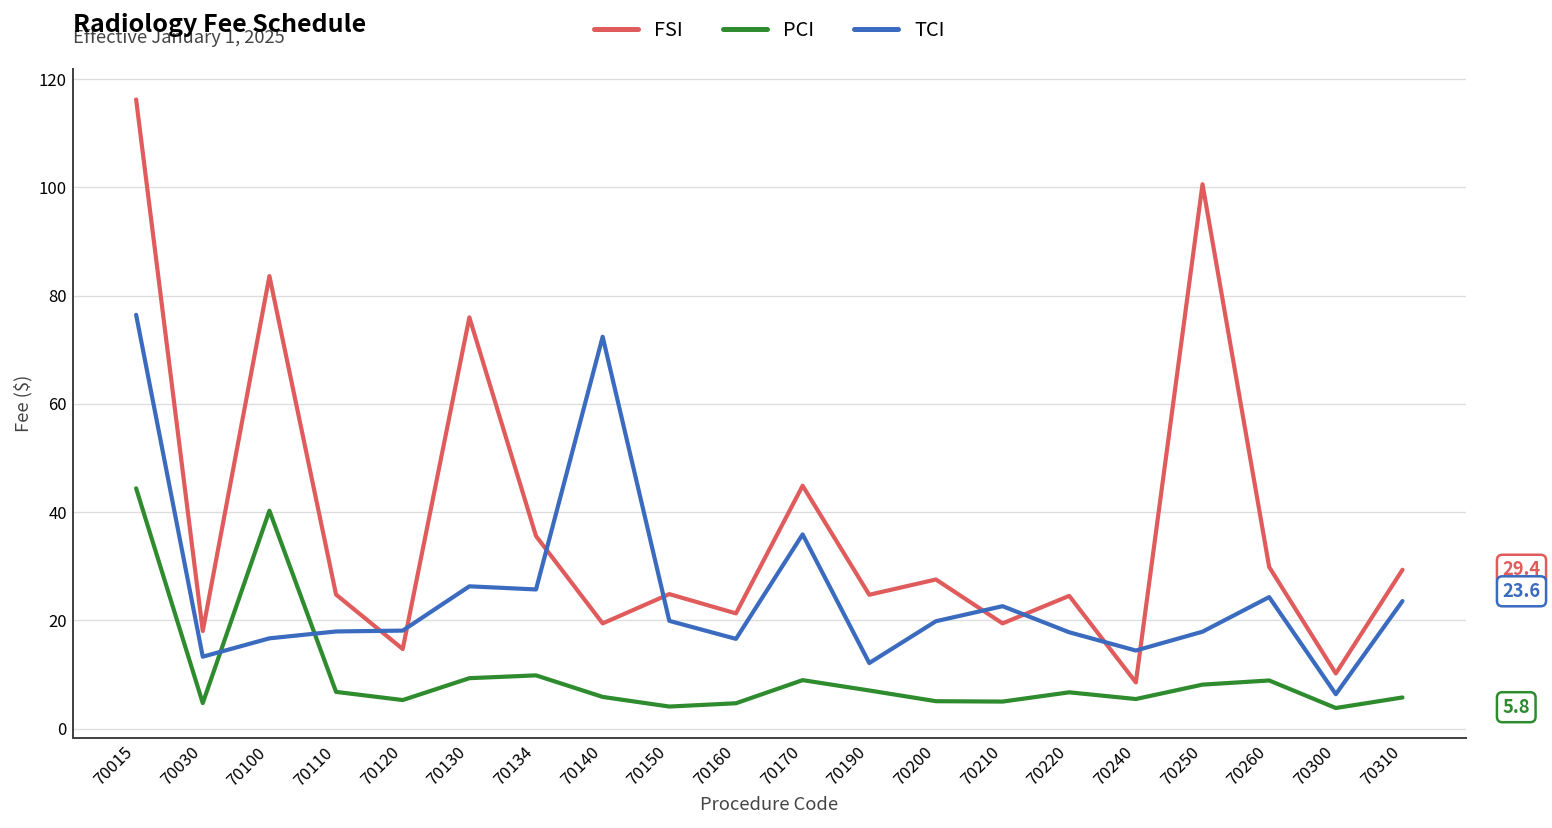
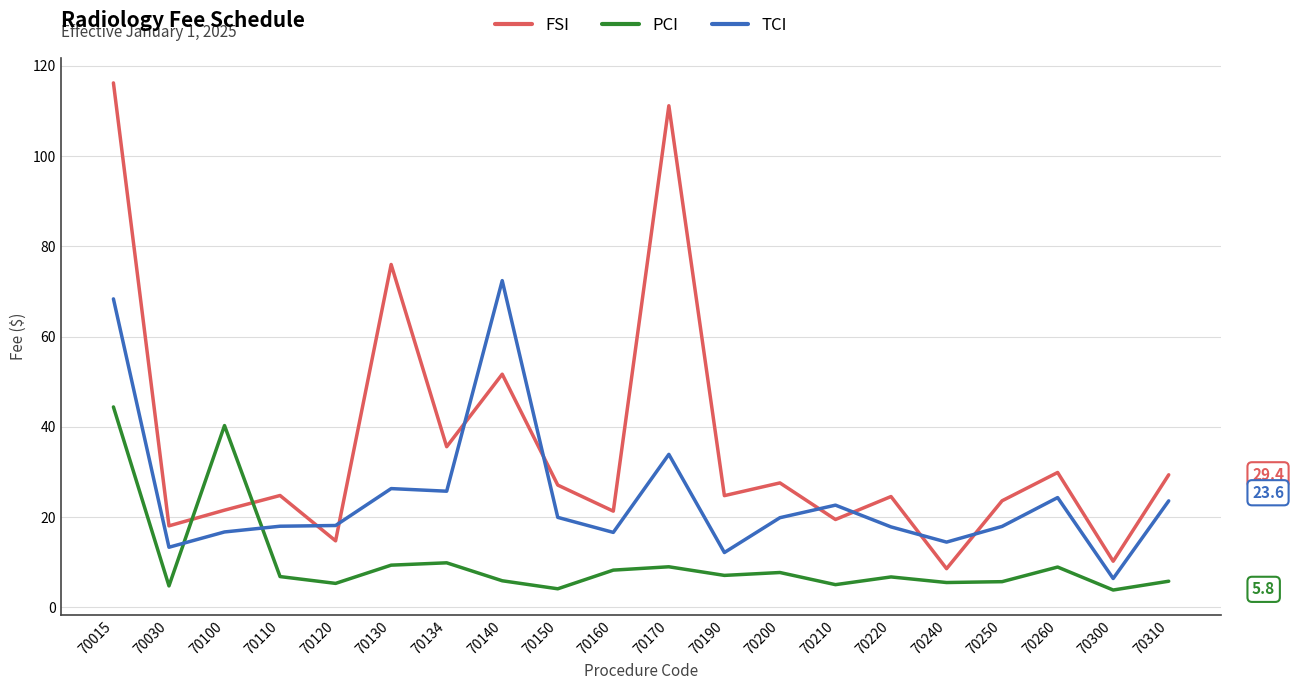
  {
    "FSI": {
      "70015": 116,
      "70030": 18,
-     "70100": 84,
+     "70100": 22,
      "70110": 25,
      "70120": 15,
      "70130": 76,
      "70134": 36,
-     "70140": 19,
-     "70150": 25,
+     "70140": 52,
+     "70150": 27,
      "70160": 21,
-     "70170": 45,
+     "70170": 111,
      "70190": 25,
      "70200": 28,
      "70210": 19,
      "70220": 25,
      "70240": 9,
-     "70250": 101,
+     "70250": 24,
      "70260": 30,
      "70300": 10,
      "70310": 29
    },
    "PCI": {
      "70015": 44,
      "70030": 5,
      "70100": 40,
      "70110": 7,
      "70120": 5,
      "70130": 9,
      "70134": 10,
      "70140": 6,
      "70150": 4,
-     "70160": 5,
+     "70160": 8,
      "70170": 9,
      "70190": 7,
-     "70200": 5,
+     "70200": 8,
      "70210": 5,
      "70220": 7,
      "70240": 5,
-     "70250": 8,
+     "70250": 6,
      "70260": 9,
      "70300": 4,
      "70310": 6
    },
    "TCI": {
-     "70015": 76,
+     "70015": 68,
      "70030": 13,
      "70100": 17,
      "70110": 18,
      "70120": 18,
      "70130": 26,
      "70134": 26,
      "70140": 72,
      "70150": 20,
      "70160": 17,
-     "70170": 36,
+     "70170": 34,
      "70190": 12,
      "70200": 20,
      "70210": 23,
      "70220": 18,
      "70240": 14,
      "70250": 18,
      "70260": 24,
      "70300": 6,
      "70310": 24
    }
  }
